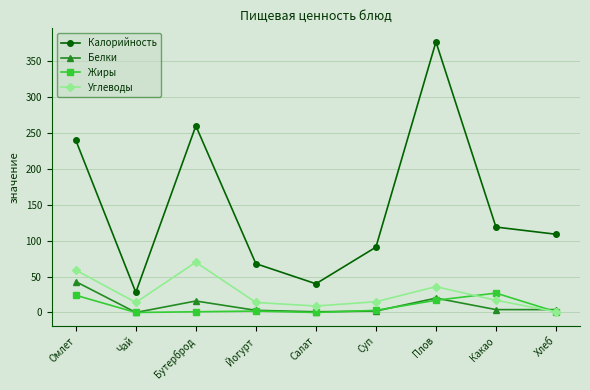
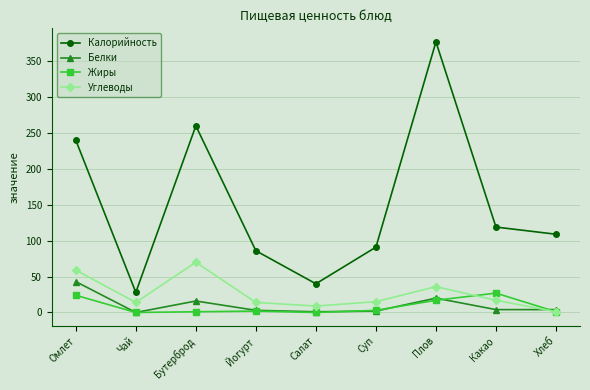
  {
    "Калорийность": {
      "Омлет": 240,
      "Чай": 30,
      "Бутерброд": 260,
-     "Йогурт": 70,
+     "Йогурт": 90,
      "Салат": 40,
      "Суп": 90,
      "Плов": 380,
      "Какао": 120,
      "Хлеб": 110
    },
    "Белки": {
      "Омлет": 40,
      "Бутерброд": 20,
      "Какао": 0
    },
    "Жиры": {
      "Омлет": 20,
      "Бутерброд": 0,
      "Какао": 30
    },
    "Углеводы": {
      "Омлет": 60,
      "Чай": 10,
      "Бутерброд": 70,
      "Йогурт": 10,
      "Салат": 10,
      "Суп": 20,
      "Плов": 40,
      "Какао": 20
    }
  }
